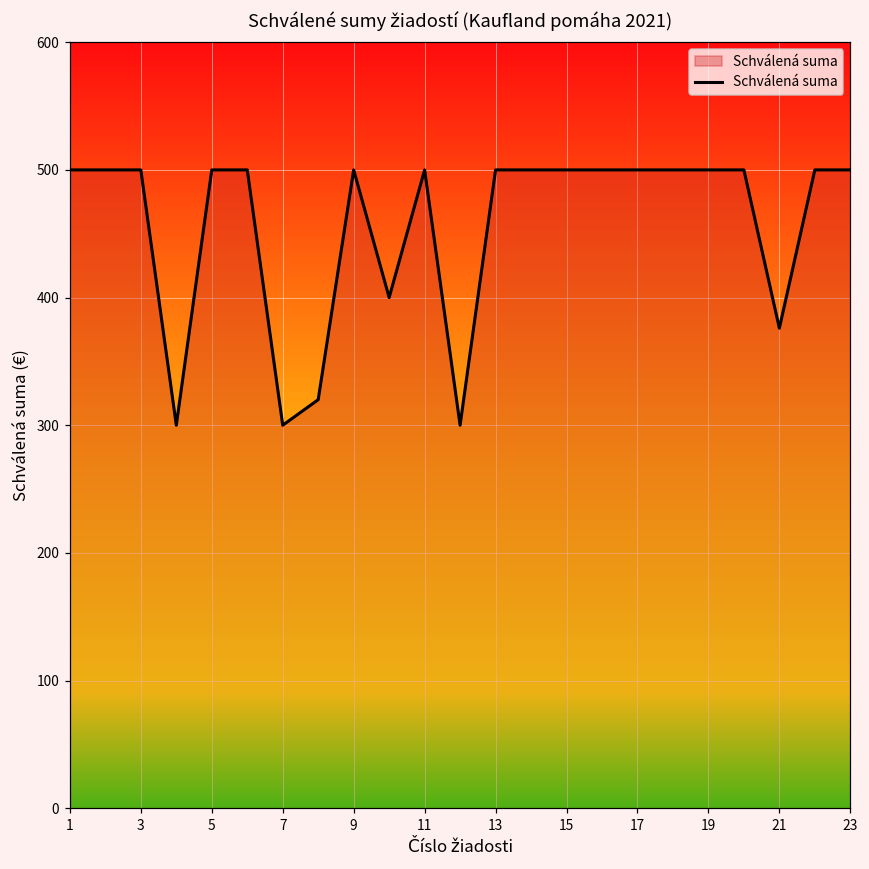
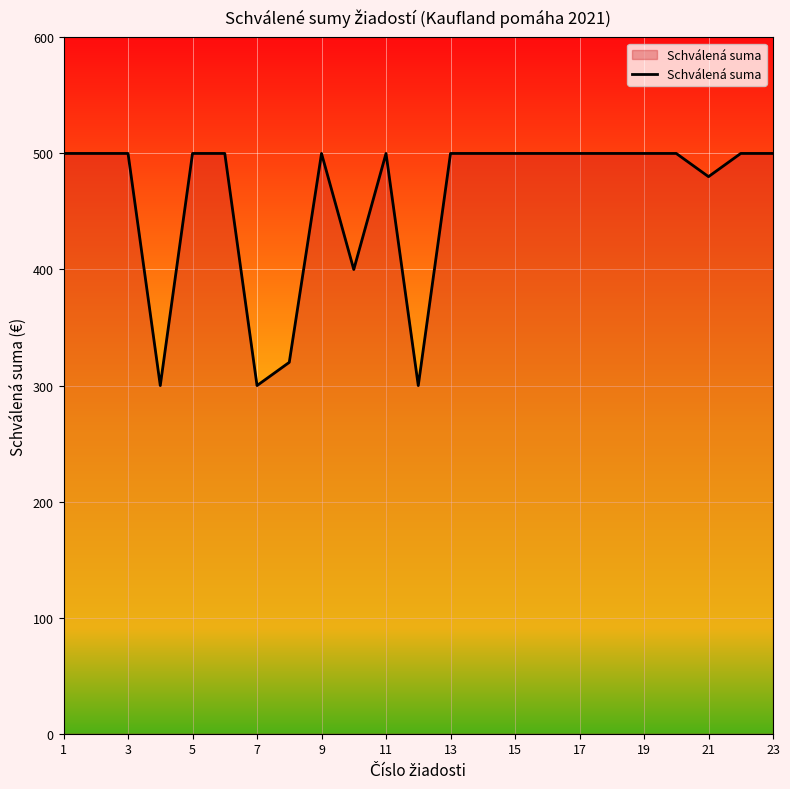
  {
    "1": 500,
    "3": 500,
    "5": 500,
    "7": 300,
    "9": 500,
    "11": 500,
    "13": 500,
    "15": 500,
    "17": 500,
    "19": 500,
-   "21": 376,
+   "21": 480,
    "23": 500
  }
